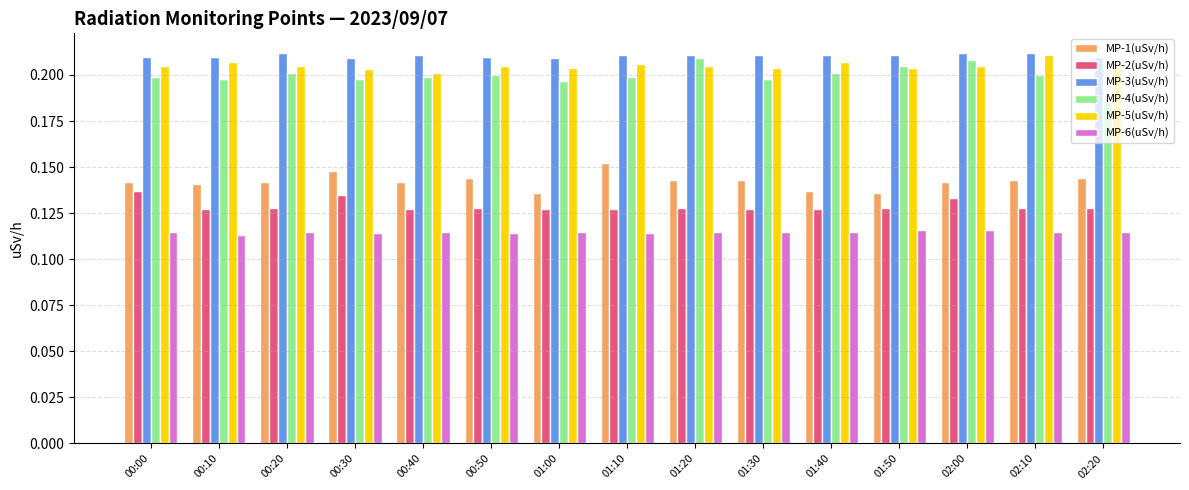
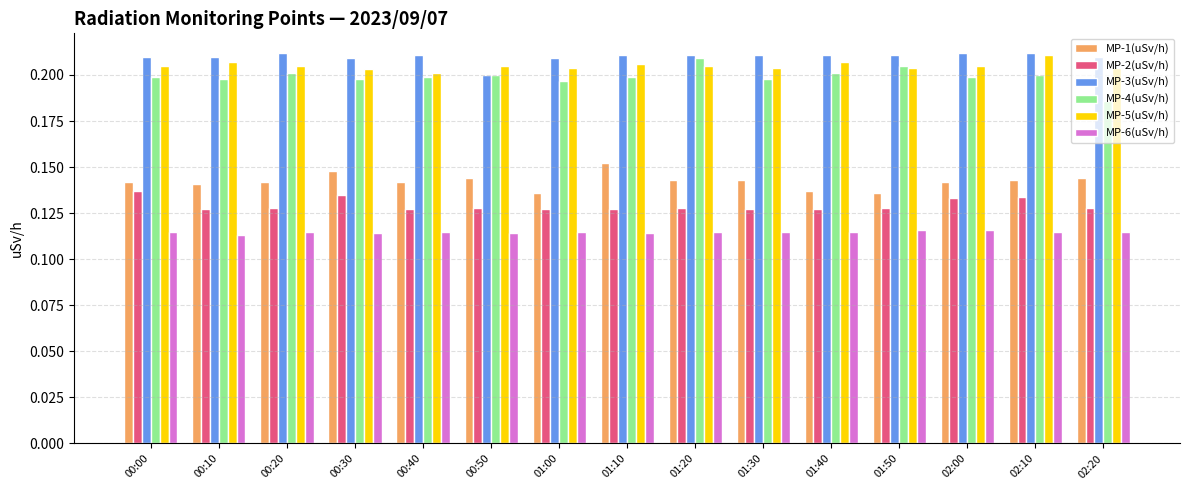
  {
    "MP-1(uSv/h)": {
      "00:00": 0.142,
      "00:10": 0.141,
      "00:20": 0.142,
      "00:30": 0.148,
      "00:40": 0.142,
      "00:50": 0.144,
      "01:00": 0.136,
      "01:10": 0.152,
      "01:20": 0.143,
      "01:30": 0.143,
      "01:40": 0.137,
      "01:50": 0.136,
      "02:00": 0.142,
      "02:10": 0.143,
      "02:20": 0.144
    },
    "MP-2(uSv/h)": {
      "00:00": 0.137,
      "00:10": 0.127,
      "00:20": 0.128,
      "00:30": 0.135,
      "00:40": 0.127,
      "00:50": 0.128,
      "01:00": 0.127,
      "01:10": 0.127,
      "01:20": 0.128,
      "01:30": 0.127,
      "01:40": 0.127,
      "01:50": 0.128,
      "02:00": 0.133,
-     "02:10": 0.128,
+     "02:10": 0.134,
      "02:20": 0.128
    },
    "MP-3(uSv/h)": {
      "00:00": 0.21,
      "00:10": 0.21,
      "00:20": 0.212,
      "00:30": 0.21,
      "00:40": 0.21,
-     "00:50": 0.21,
+     "00:50": 0.20,
      "01:00": 0.21,
      "01:10": 0.21,
      "01:20": 0.21,
      "01:30": 0.21,
      "01:40": 0.21,
      "01:50": 0.21,
      "02:00": 0.212,
      "02:10": 0.212
    },
    "MP-4(uSv/h)": {
      "00:00": 0.199,
      "00:10": 0.198,
      "00:20": 0.201,
      "00:30": 0.198,
      "00:40": 0.199,
      "00:50": 0.200,
      "01:00": 0.197,
      "01:10": 0.199,
      "01:20": 0.209,
      "01:30": 0.198,
      "01:40": 0.201,
      "01:50": 0.205,
-     "02:00": 0.208,
+     "02:00": 0.199,
      "02:10": 0.200
    },
    "MP-5(uSv/h)": {
      "00:00": 0.205,
      "00:10": 0.207,
      "00:20": 0.205,
      "00:30": 0.203,
      "00:40": 0.201,
      "00:50": 0.205,
      "01:00": 0.204,
      "01:10": 0.206,
      "01:20": 0.205,
      "01:30": 0.204,
      "01:40": 0.207,
      "01:50": 0.204,
      "02:00": 0.205,
      "02:10": 0.211
    },
    "MP-6(uSv/h)": {
      "00:00": 0.115,
      "00:10": 0.113,
      "00:20": 0.115,
      "00:30": 0.114,
      "00:40": 0.115,
      "00:50": 0.114,
      "01:00": 0.115,
      "01:10": 0.114,
      "01:20": 0.115,
      "01:30": 0.115,
      "01:40": 0.115,
      "01:50": 0.116,
      "02:00": 0.116,
      "02:10": 0.115,
      "02:20": 0.115
    }
  }
